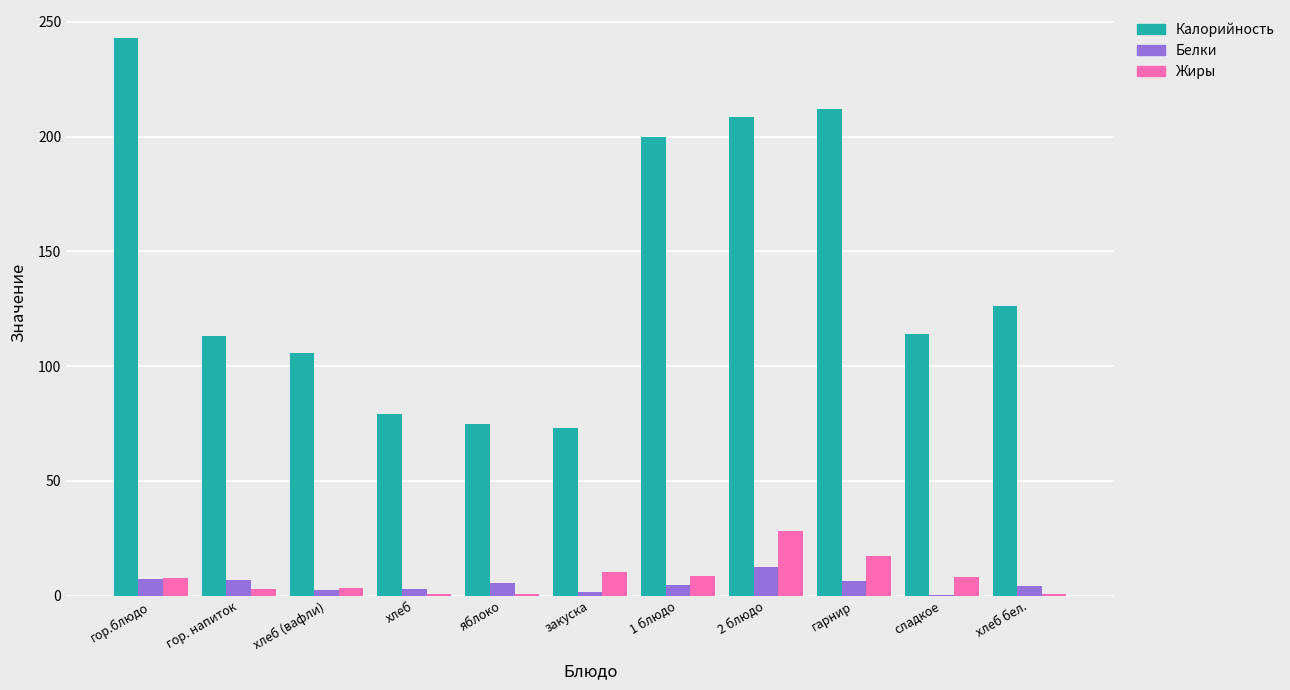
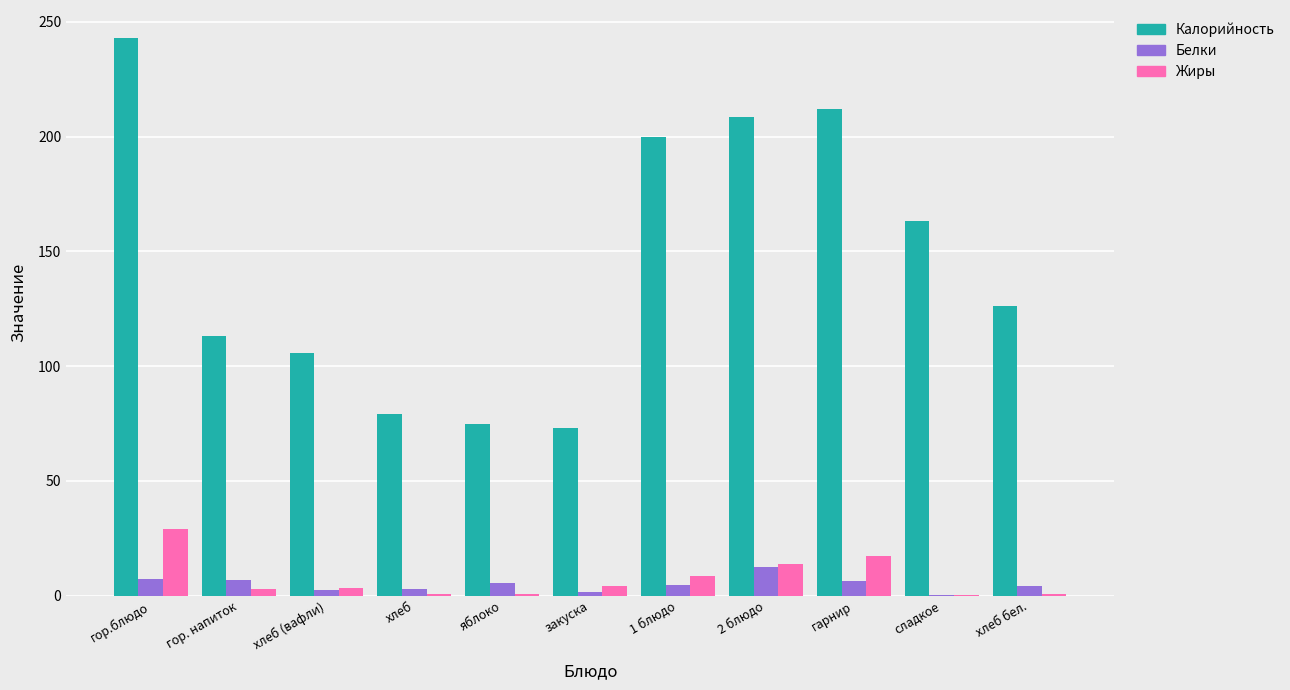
  {
    "Калорийность": {
      "гор.блюдо": 243,
      "гор. напиток": 113,
      "хлеб (вафли)": 106,
      "хлеб": 79,
      "яблоко": 75,
      "закуска": 73,
      "1 блюдо": 200,
      "2 блюдо": 209,
      "гарнир": 212,
-     "сладкое": 114,
+     "сладкое": 163,
      "хлеб бел.": 126
    },
    "Белки": {
      "гор.блюдо": 7,
      "гор. напиток": 7,
      "хлеб (вафли)": 2,
      "хлеб": 3,
      "яблоко": 5,
      "закуска": 2,
      "1 блюдо": 4,
      "2 блюдо": 13,
      "гарнир": 6,
      "хлеб бел.": 4
    },
    "Жиры": {
-     "гор.блюдо": 7,
+     "гор.блюдо": 29,
      "гор. напиток": 3,
      "хлеб (вафли)": 3,
-     "закуска": 10,
+     "закуска": 4,
      "1 блюдо": 8,
-     "2 блюдо": 28,
+     "2 блюдо": 14,
      "гарнир": 17,
-     "сладкое": 8
+     "сладкое": 0
    }
  }
